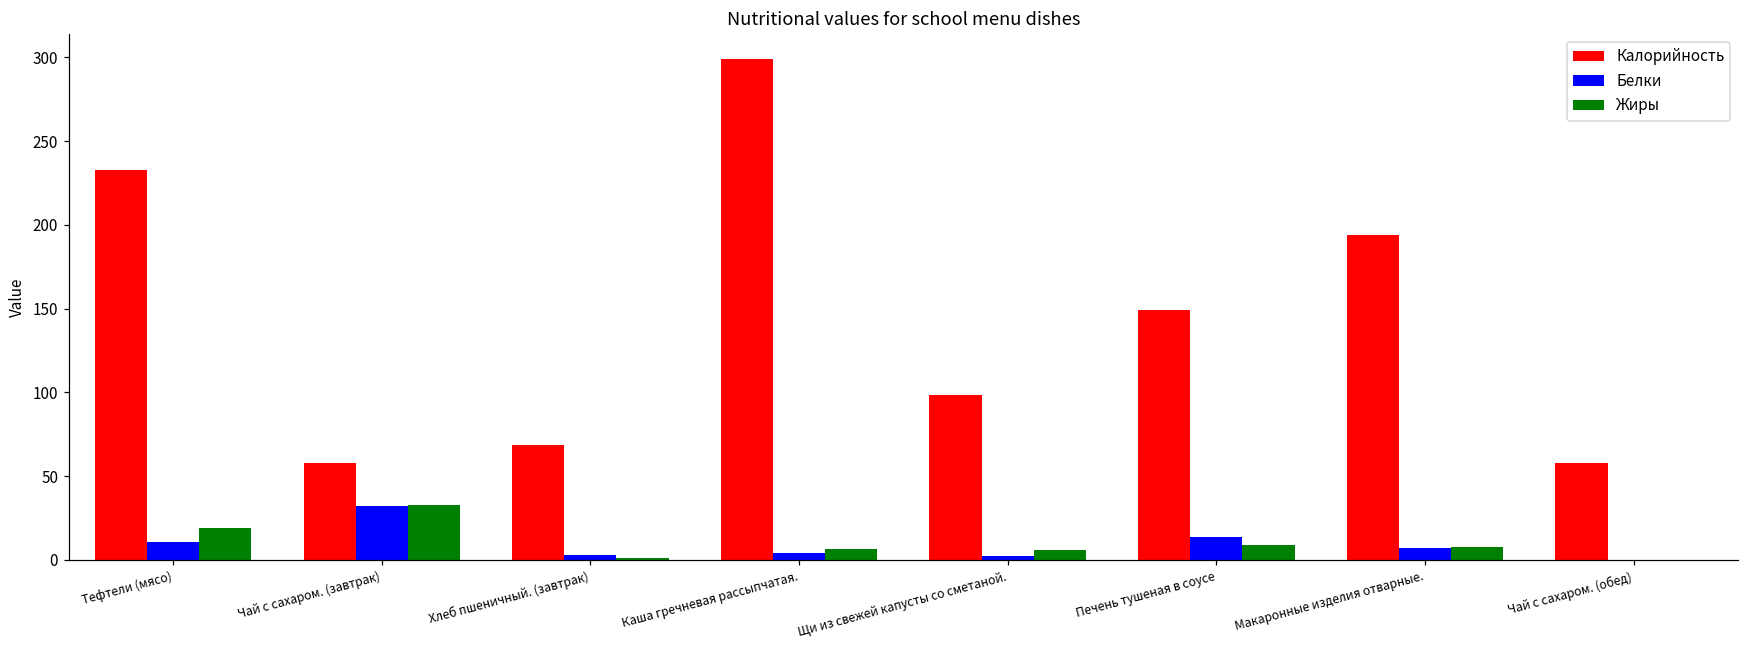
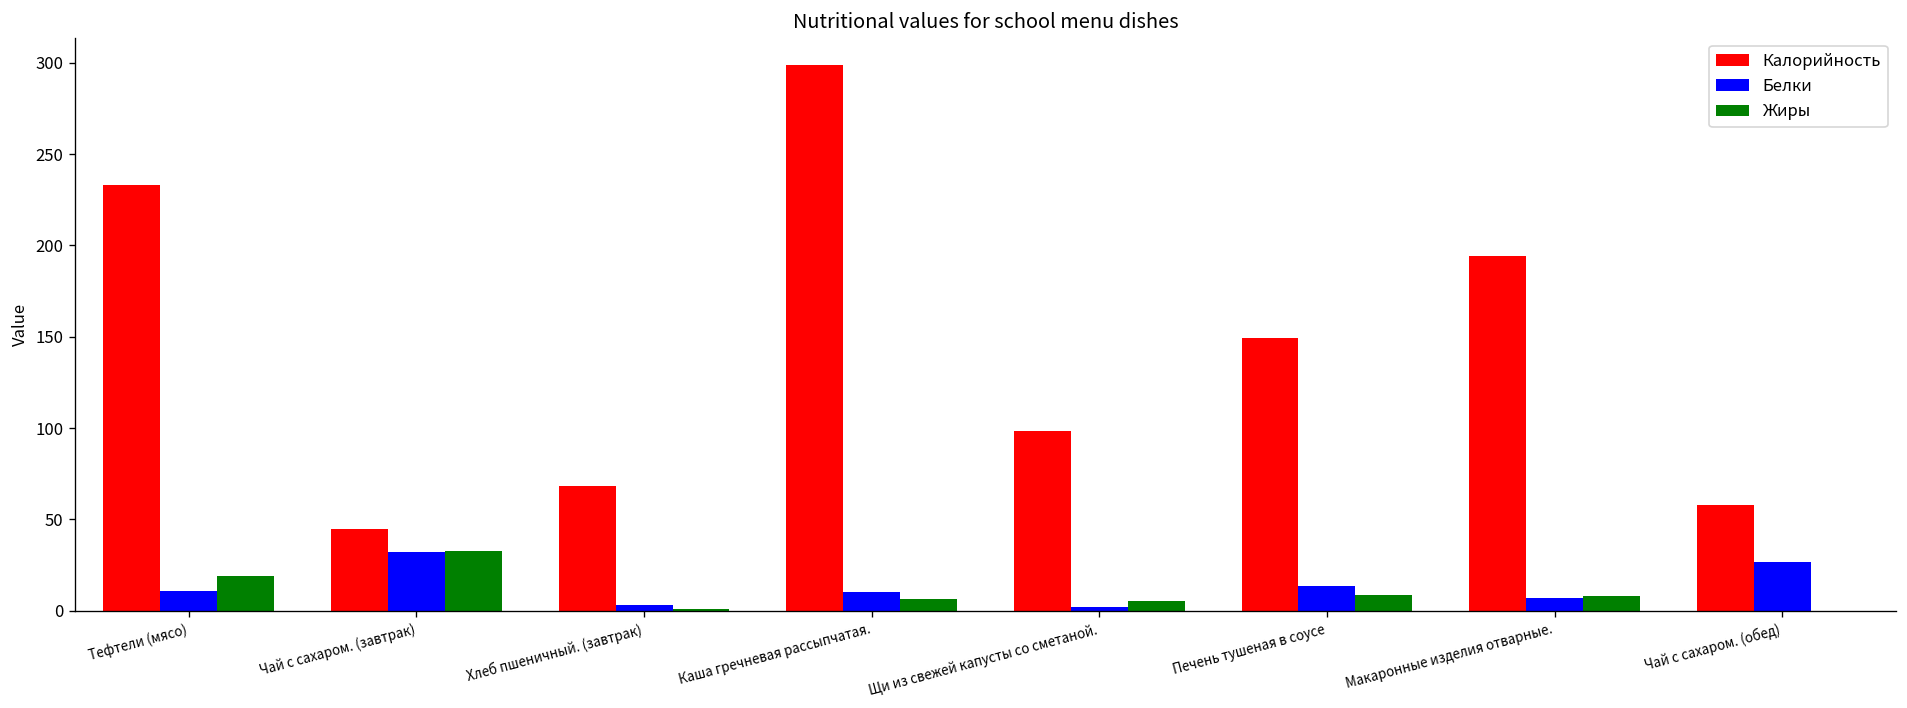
  {
    "Калорийность": {
      "Тефтели (мясо)": 233,
-     "Чай с сахаром. (завтрак)": 58,
+     "Чай с сахаром. (завтрак)": 45,
      "Хлеб пшеничный. (завтрак)": 69,
      "Каша гречневая рассыпчатая.": 299,
      "Щи из свежей капусты со сметаной.": 99,
      "Печень тушеная в соусе": 149,
      "Макаронные изделия отварные.": 194,
      "Чай с сахаром. (обед)": 58
    },
    "Белки": {
      "Тефтели (мясо)": 11,
      "Чай с сахаром. (завтрак)": 32,
      "Хлеб пшеничный. (завтрак)": 3,
-     "Каша гречневая рассыпчатая.": 4,
+     "Каша гречневая рассыпчатая.": 10,
      "Щи из свежей капусты со сметаной.": 2,
      "Печень тушеная в соусе": 14,
      "Макаронные изделия отварные.": 7,
-     "Чай с сахаром. (обед)": 0
+     "Чай с сахаром. (обед)": 27
    },
    "Жиры": {
      "Тефтели (мясо)": 19,
      "Чай с сахаром. (завтрак)": 33,
      "Каша гречневая рассыпчатая.": 7,
      "Щи из свежей капусты со сметаной.": 6,
      "Печень тушеная в соусе": 9,
      "Макаронные изделия отварные.": 8
    }
  }
